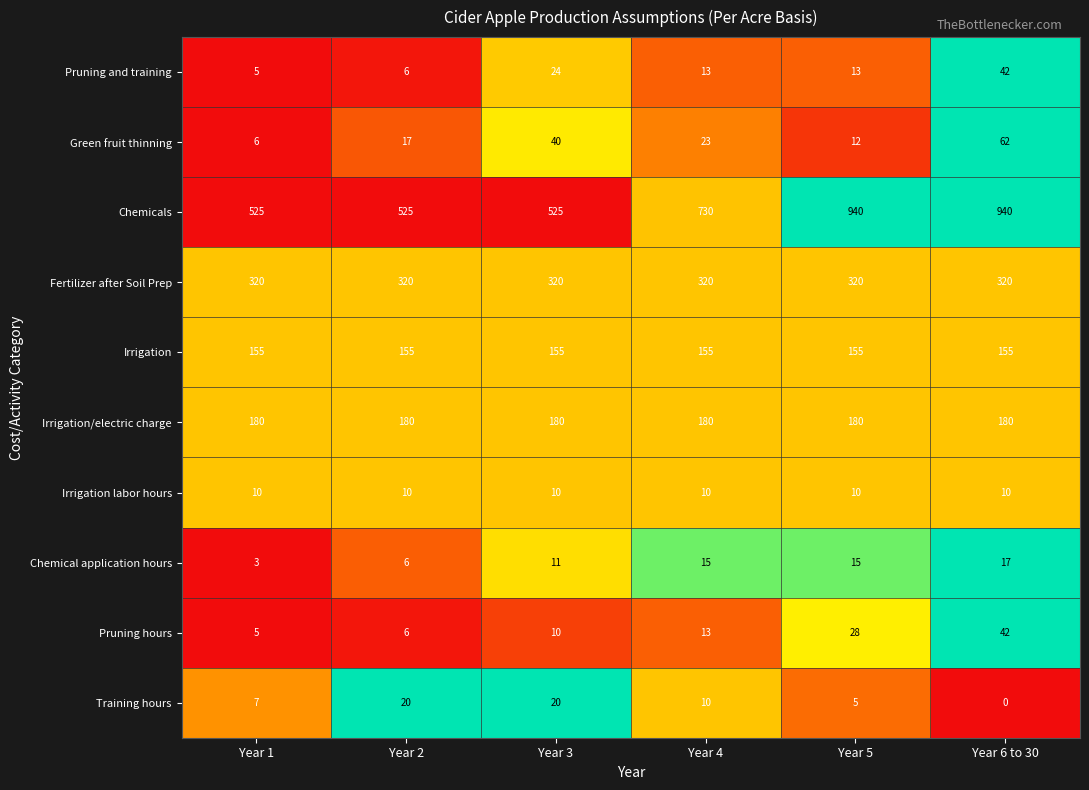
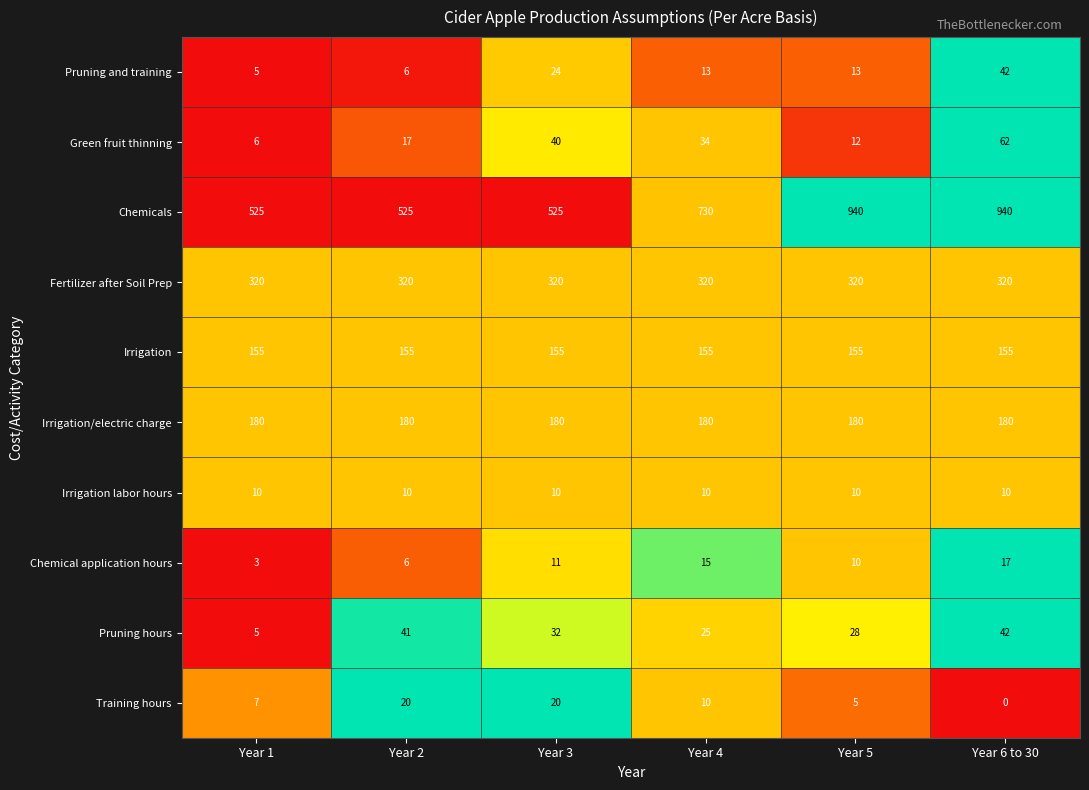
  {
    "Pruning and training": {
      "Year 1": 5,
      "Year 2": 6,
      "Year 3": 24,
      "Year 4": 13,
      "Year 5": 13,
      "Year 6 to 30": 42
    },
    "Green fruit thinning": {
      "Year 1": 6,
      "Year 2": 17,
      "Year 3": 40,
-     "Year 4": 23,
+     "Year 4": 34,
      "Year 5": 12,
      "Year 6 to 30": 62
    },
    "Chemicals": {
      "Year 1": 525,
      "Year 2": 525,
      "Year 3": 525,
      "Year 4": 730,
      "Year 5": 940,
      "Year 6 to 30": 940
    },
    "Fertilizer after Soil Prep": {
      "Year 1": 320,
      "Year 2": 320,
      "Year 3": 320,
      "Year 4": 320,
      "Year 5": 320,
      "Year 6 to 30": 320
    },
    "Irrigation": {
      "Year 1": 155,
      "Year 2": 155,
      "Year 3": 155,
      "Year 4": 155,
      "Year 5": 155,
      "Year 6 to 30": 155
    },
    "Irrigation/electric charge": {
      "Year 1": 180,
      "Year 2": 180,
      "Year 3": 180,
      "Year 4": 180,
      "Year 5": 180,
      "Year 6 to 30": 180
    },
    "Irrigation labor hours": {
      "Year 1": 10,
      "Year 2": 10,
      "Year 3": 10,
      "Year 4": 10,
      "Year 5": 10,
      "Year 6 to 30": 10
    },
    "Chemical application hours": {
      "Year 1": 3,
      "Year 2": 6,
      "Year 3": 11,
      "Year 4": 15,
-     "Year 5": 15,
+     "Year 5": 10,
      "Year 6 to 30": 17
    },
    "Pruning hours": {
      "Year 1": 5,
-     "Year 2": 6,
-     "Year 3": 10,
-     "Year 4": 13,
+     "Year 2": 41,
+     "Year 3": 32,
+     "Year 4": 25,
      "Year 5": 28,
      "Year 6 to 30": 42
    },
    "Training hours": {
      "Year 1": 7,
      "Year 2": 20,
      "Year 3": 20,
      "Year 4": 10,
      "Year 5": 5,
      "Year 6 to 30": 0
    }
  }
